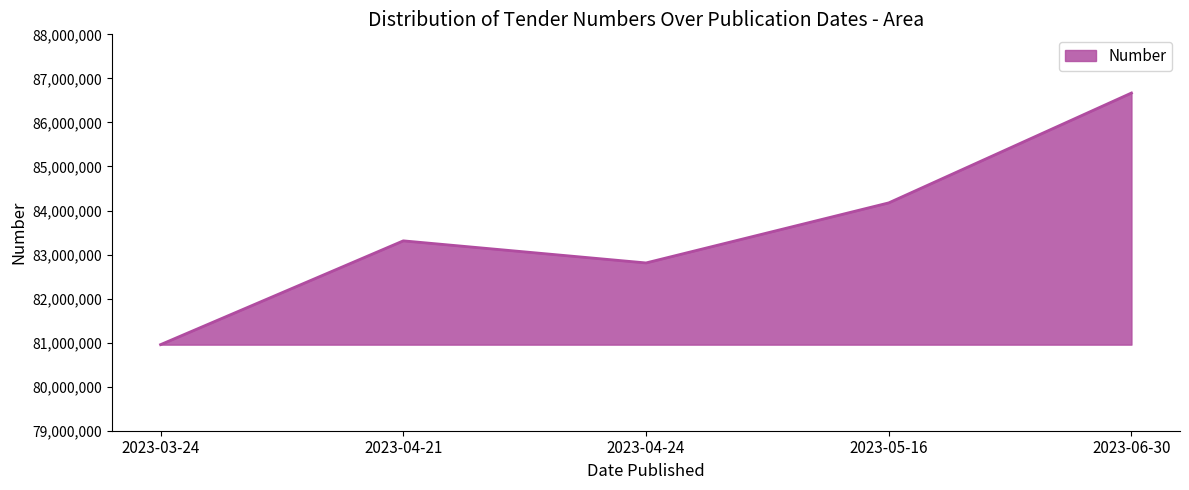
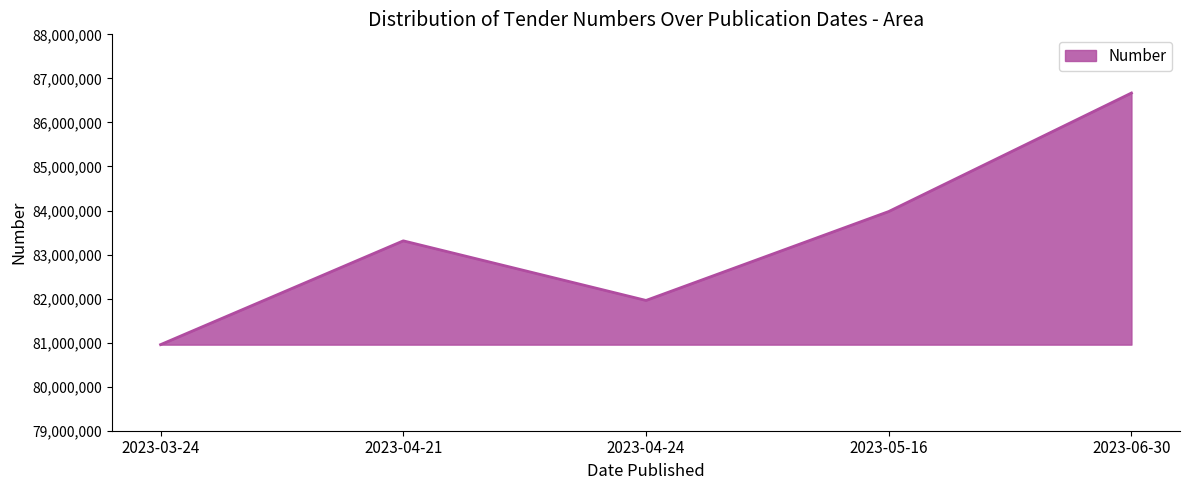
  {
    "2023-03-24": "81,000,000",
    "2023-04-21": "83,300,000",
-   "2023-04-24": "82,800,000",
-   "2023-05-16": "84,200,000",
+   "2023-04-24": "82,000,000",
+   "2023-05-16": "84,000,000",
    "2023-06-30": "86,700,000"
  }
